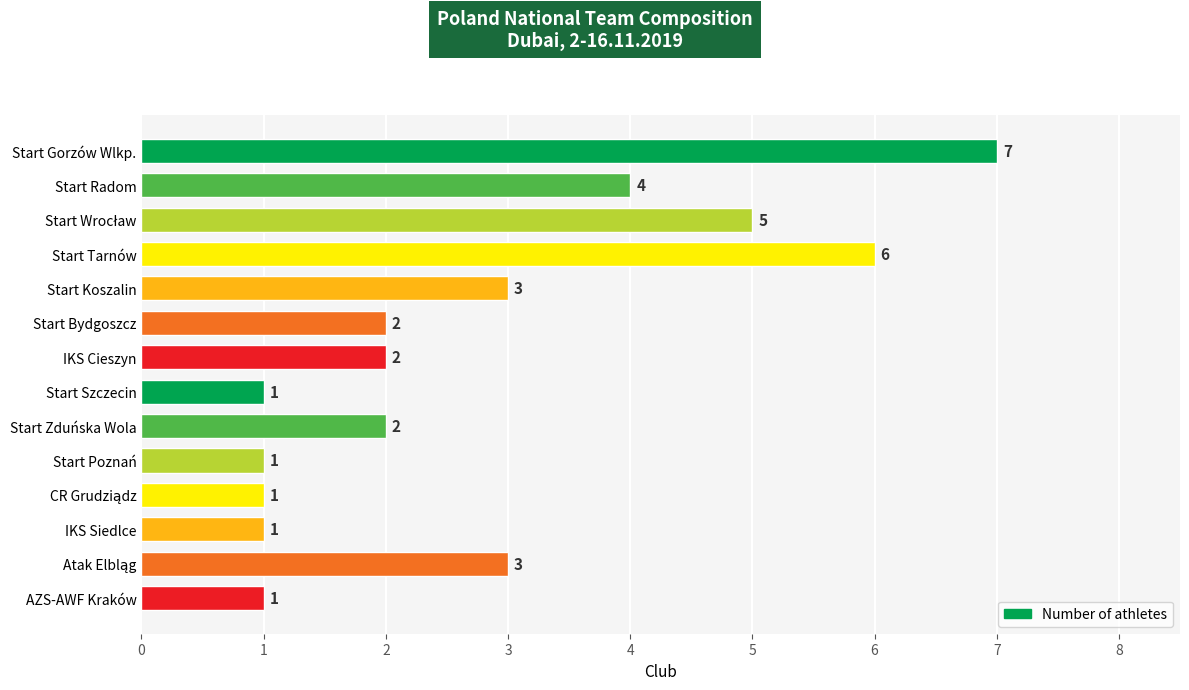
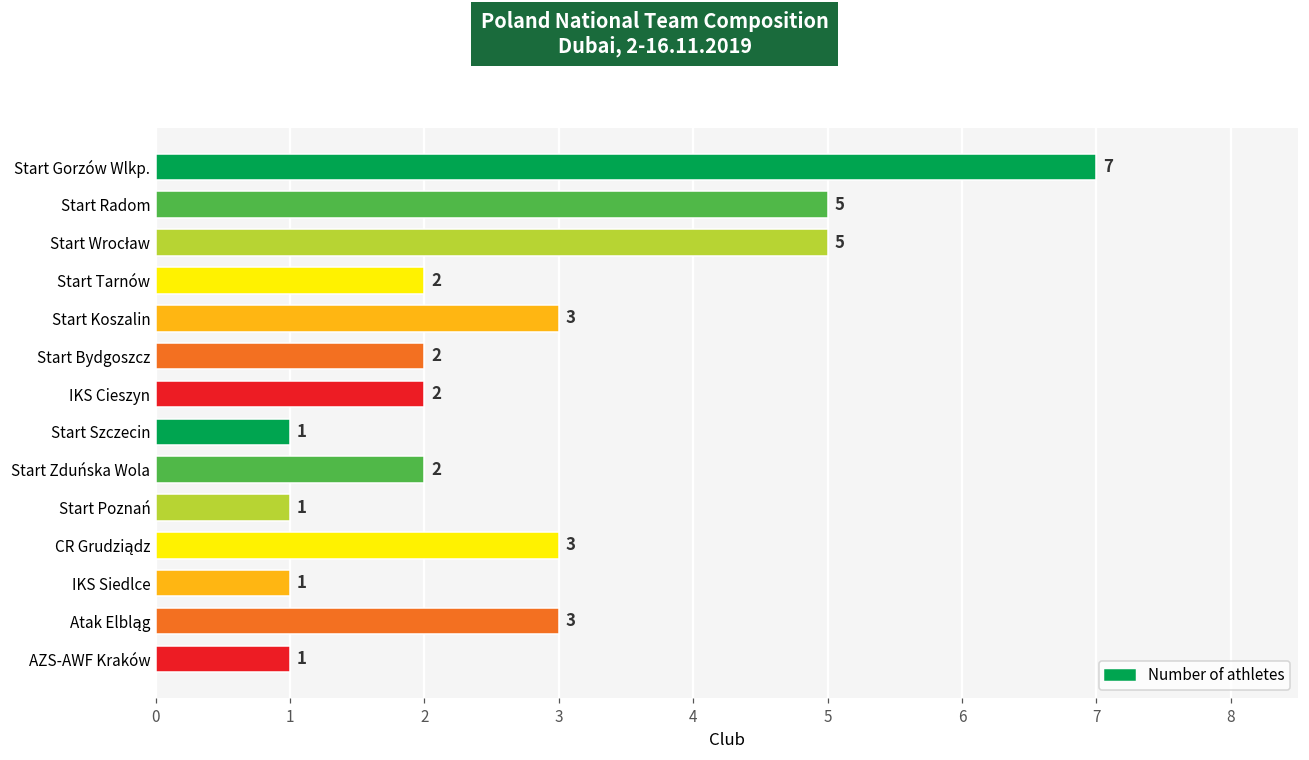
  {
    "Start Gorzów Wlkp.": 7,
-   "Start Radom": 4,
+   "Start Radom": 5,
    "Start Wrocław": 5,
-   "Start Tarnów": 6,
+   "Start Tarnów": 2,
    "Start Koszalin": 3,
    "Start Bydgoszcz": 2,
    "IKS Cieszyn": 2,
    "Start Szczecin": 1,
    "Start Zduńska Wola": 2,
    "Start Poznań": 1,
-   "CR Grudziądz": 1,
+   "CR Grudziądz": 3,
    "IKS Siedlce": 1,
    "Atak Elbląg": 3,
    "AZS-AWF Kraków": 1
  }
